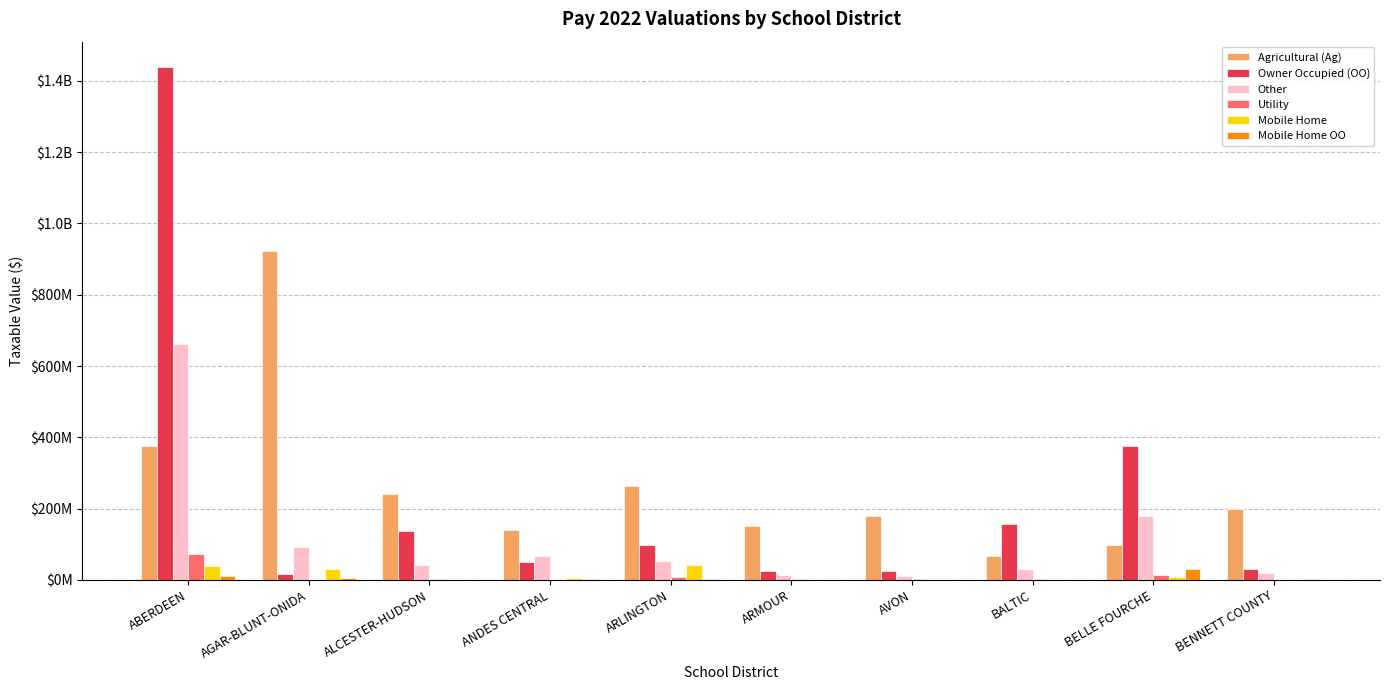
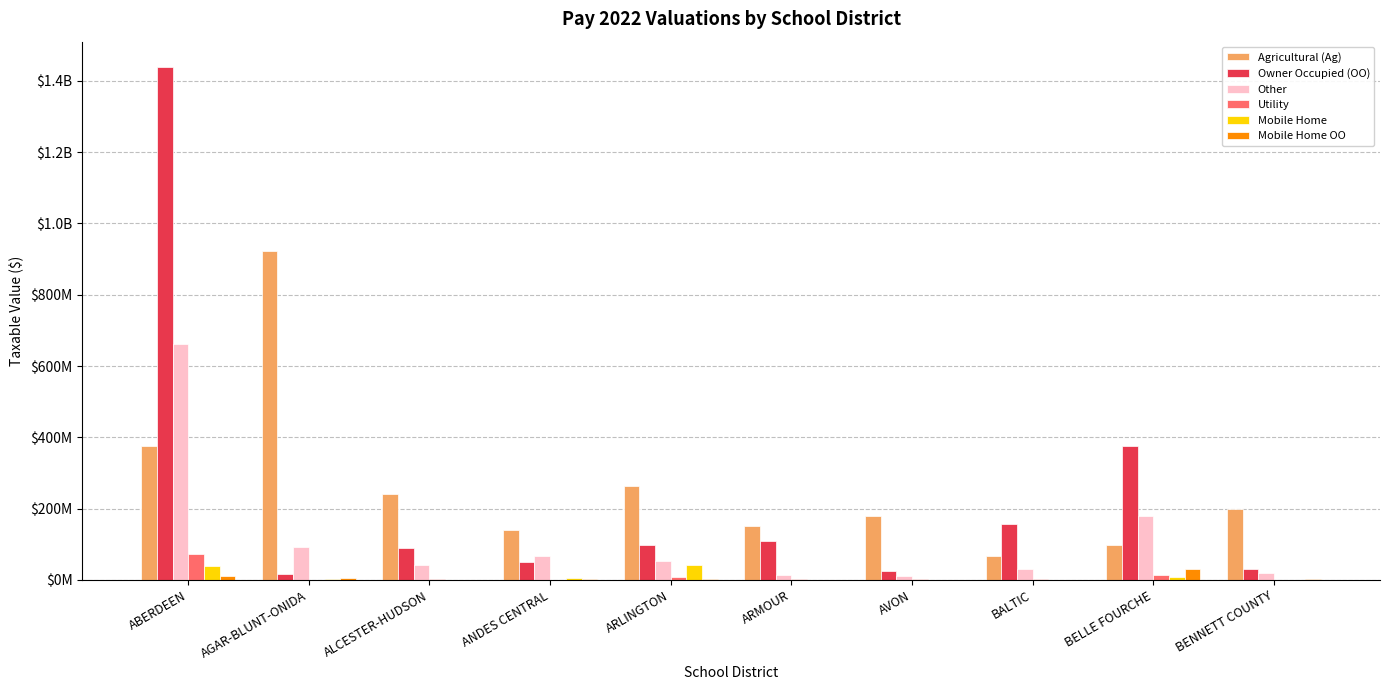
  {
    "Owner Occupied (OO)": {
      "ABERDEEN": "$1440000000",
      "AGAR-BLUNT-ONIDA": "$20000000",
-     "ALCESTER-HUDSON": "$140000000",
+     "ALCESTER-HUDSON": "$90000000",
      "ANDES CENTRAL": "$50000000",
      "ARLINGTON": "$100000000",
-     "ARMOUR": "$30000000",
+     "ARMOUR": "$110000000",
      "AVON": "$30000000",
      "BALTIC": "$160000000",
      "BELLE FOURCHE": "$370000000",
      "BENNETT COUNTY": "$30000000"
    },
    "Other": {
      "ABERDEEN": "$660000000",
      "AGAR-BLUNT-ONIDA": "$90000000",
      "ALCESTER-HUDSON": "$40000000",
      "ANDES CENTRAL": "$70000000",
      "ARLINGTON": "$50000000",
      "ARMOUR": "$10000000",
      "AVON": "$10000000",
      "BALTIC": "$30000000",
      "BELLE FOURCHE": "$180000000",
      "BENNETT COUNTY": "$20000000"
    },
    "Mobile Home": {
      "ABERDEEN": "$40000000",
-     "AGAR-BLUNT-ONIDA": "$30000000",
+     "AGAR-BLUNT-ONIDA": "$0",
      "ARLINGTON": "$40000000",
      "BELLE FOURCHE": "$10000000"
    },
    "Mobile Home OO": {
      "ABERDEEN": "$10000000",
      "BELLE FOURCHE": "$30000000"
    }
  }
